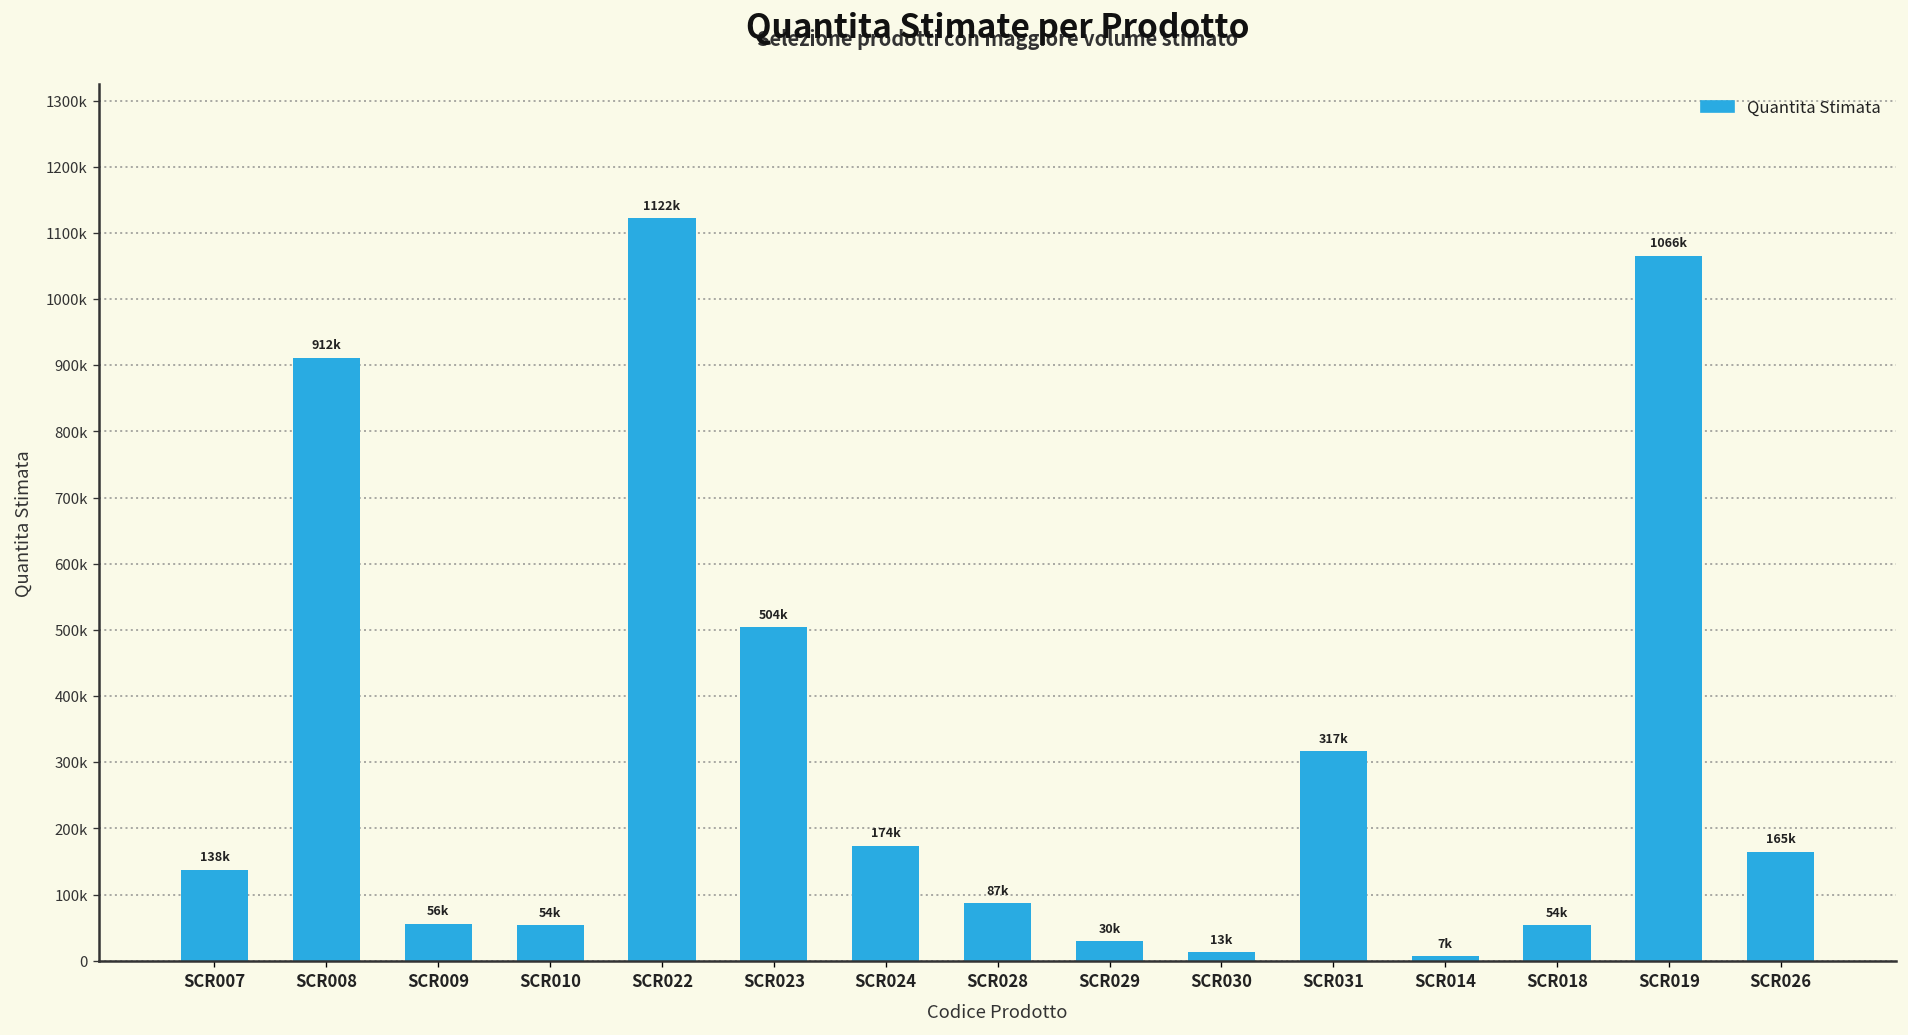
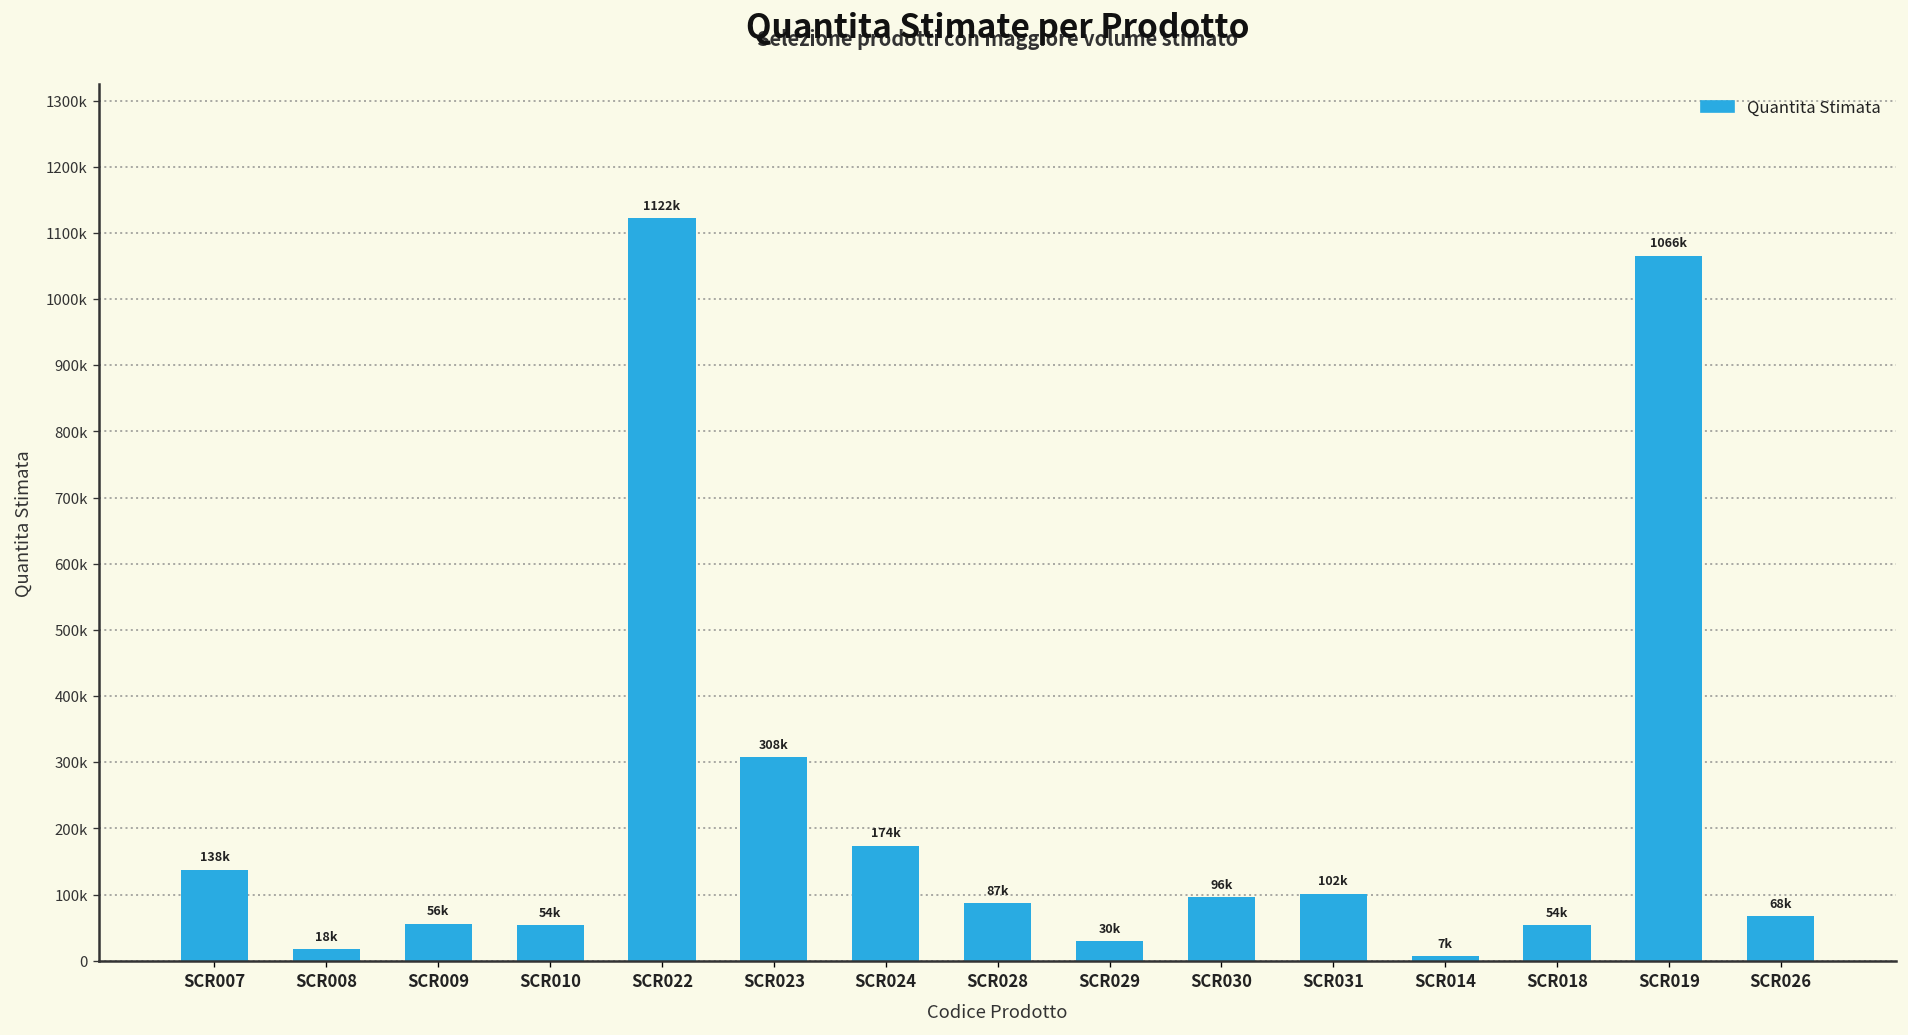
  {
    "SCR007": "138k",
-   "SCR008": "912k",
+   "SCR008": "18k",
    "SCR009": "56k",
    "SCR010": "54k",
    "SCR022": "1122k",
-   "SCR023": "504k",
+   "SCR023": "308k",
    "SCR024": "174k",
    "SCR028": "87k",
    "SCR029": "30k",
-   "SCR030": "13k",
-   "SCR031": "317k",
+   "SCR030": "96k",
+   "SCR031": "102k",
    "SCR014": "7k",
    "SCR018": "54k",
    "SCR019": "1066k",
-   "SCR026": "165k"
+   "SCR026": "68k"
  }
